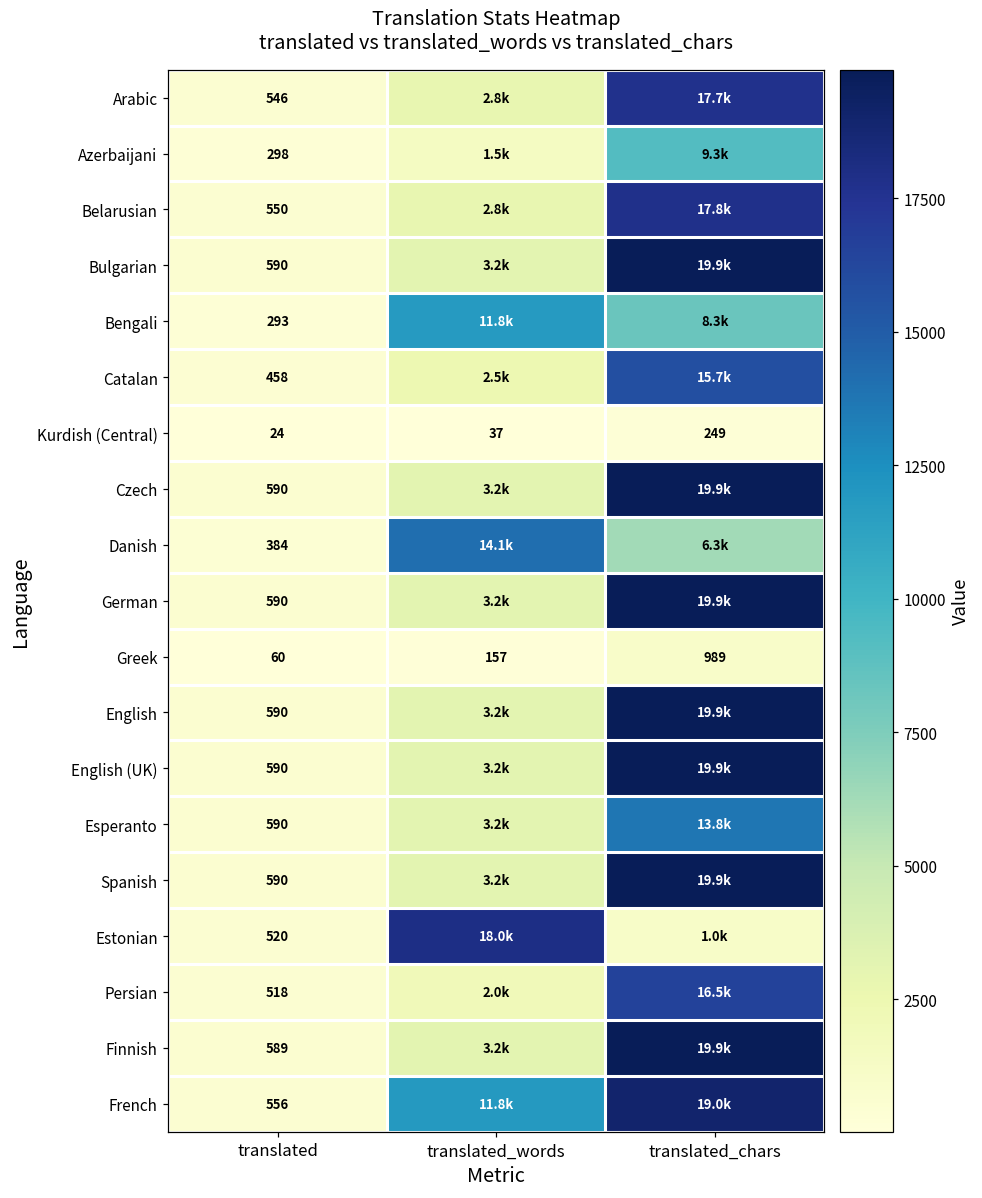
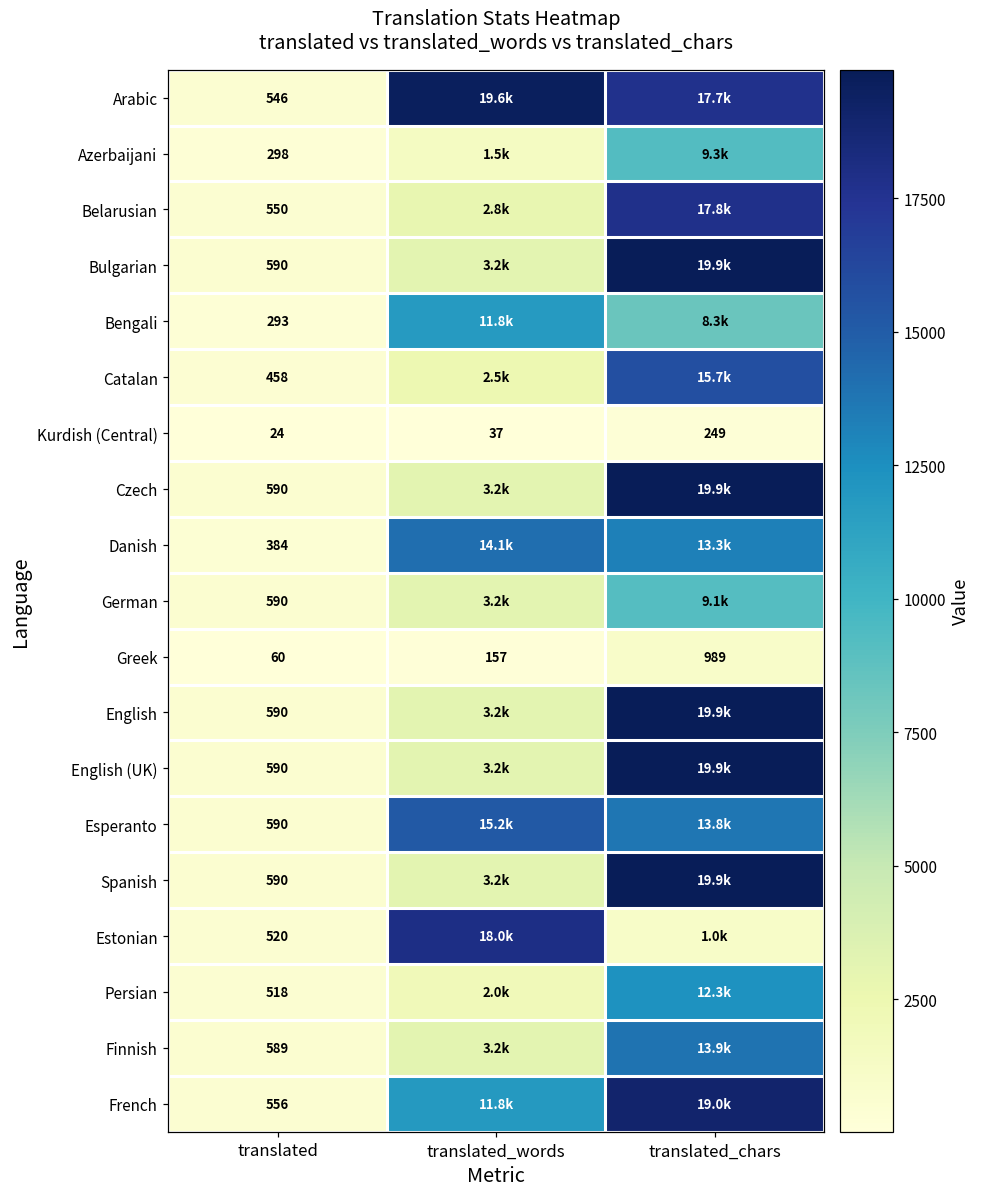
  {
    "Arabic": {
      "translated": "546",
-     "translated_words": "2.8k",
+     "translated_words": "19.6k",
      "translated_chars": "17.7k"
    },
    "Azerbaijani": {
      "translated": "298",
      "translated_words": "1.5k",
      "translated_chars": "9.3k"
    },
    "Belarusian": {
      "translated": "550",
      "translated_words": "2.8k",
      "translated_chars": "17.8k"
    },
    "Bulgarian": {
      "translated": "590",
      "translated_words": "3.2k",
      "translated_chars": "19.9k"
    },
    "Bengali": {
      "translated": "293",
      "translated_words": "11.8k",
      "translated_chars": "8.3k"
    },
    "Catalan": {
      "translated": "458",
      "translated_words": "2.5k",
      "translated_chars": "15.7k"
    },
    "Kurdish (Central)": {
      "translated": "24",
      "translated_words": "37",
      "translated_chars": "249"
    },
    "Czech": {
      "translated": "590",
      "translated_words": "3.2k",
      "translated_chars": "19.9k"
    },
    "Danish": {
      "translated": "384",
      "translated_words": "14.1k",
-     "translated_chars": "6.3k"
+     "translated_chars": "13.3k"
    },
    "German": {
      "translated": "590",
      "translated_words": "3.2k",
-     "translated_chars": "19.9k"
+     "translated_chars": "9.1k"
    },
    "Greek": {
      "translated": "60",
      "translated_words": "157",
      "translated_chars": "989"
    },
    "English": {
      "translated": "590",
      "translated_words": "3.2k",
      "translated_chars": "19.9k"
    },
    "English (UK)": {
      "translated": "590",
      "translated_words": "3.2k",
      "translated_chars": "19.9k"
    },
    "Esperanto": {
      "translated": "590",
-     "translated_words": "3.2k",
+     "translated_words": "15.2k",
      "translated_chars": "13.8k"
    },
    "Spanish": {
      "translated": "590",
      "translated_words": "3.2k",
      "translated_chars": "19.9k"
    },
    "Estonian": {
      "translated": "520",
      "translated_words": "18.0k",
      "translated_chars": "1.0k"
    },
    "Persian": {
      "translated": "518",
      "translated_words": "2.0k",
-     "translated_chars": "16.5k"
+     "translated_chars": "12.3k"
    },
    "Finnish": {
      "translated": "589",
      "translated_words": "3.2k",
-     "translated_chars": "19.9k"
+     "translated_chars": "13.9k"
    },
    "French": {
      "translated": "556",
      "translated_words": "11.8k",
      "translated_chars": "19.0k"
    }
  }
